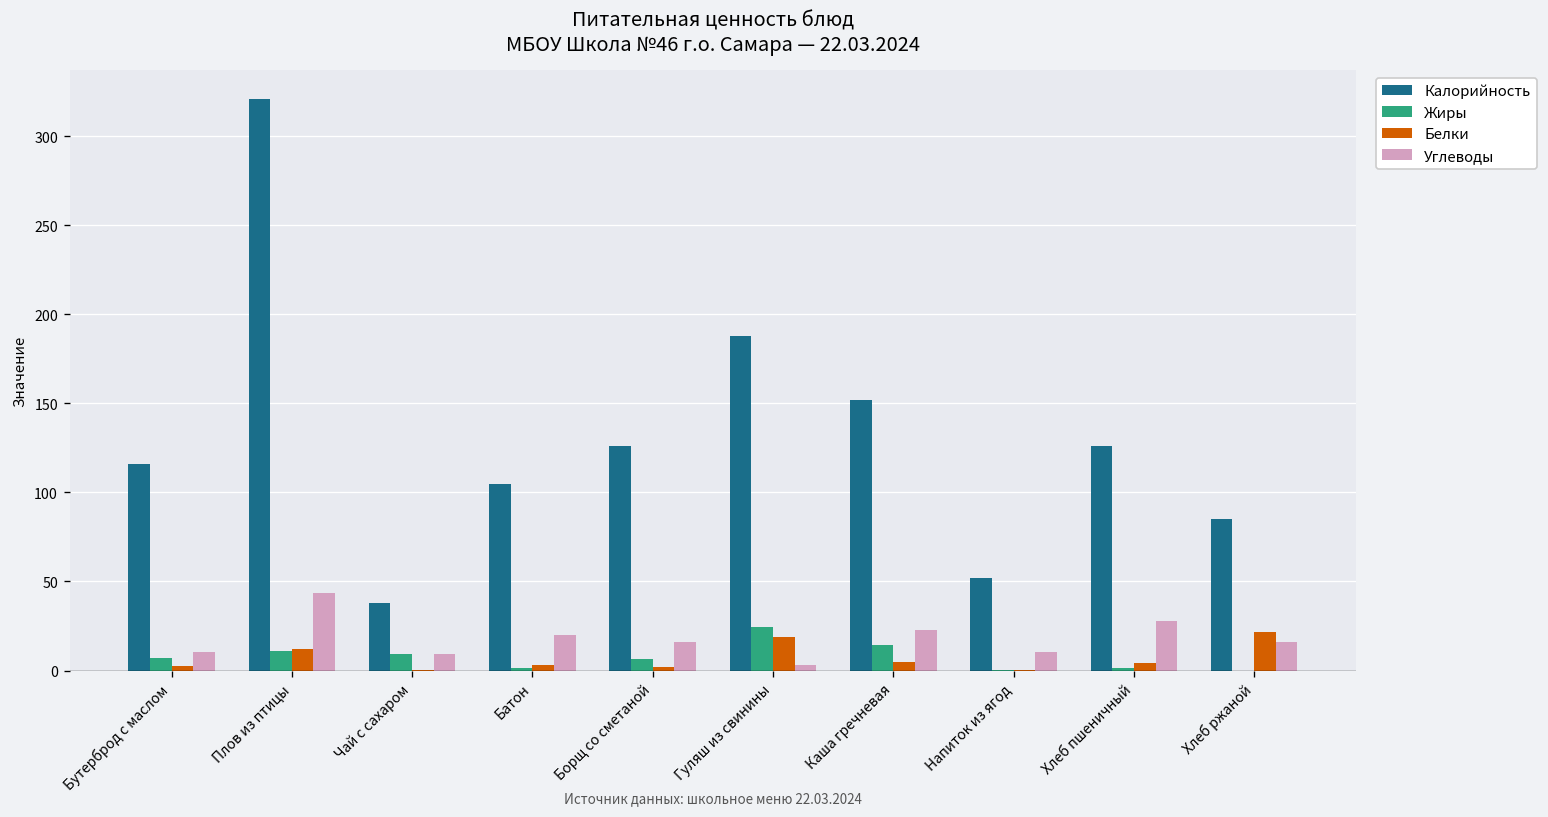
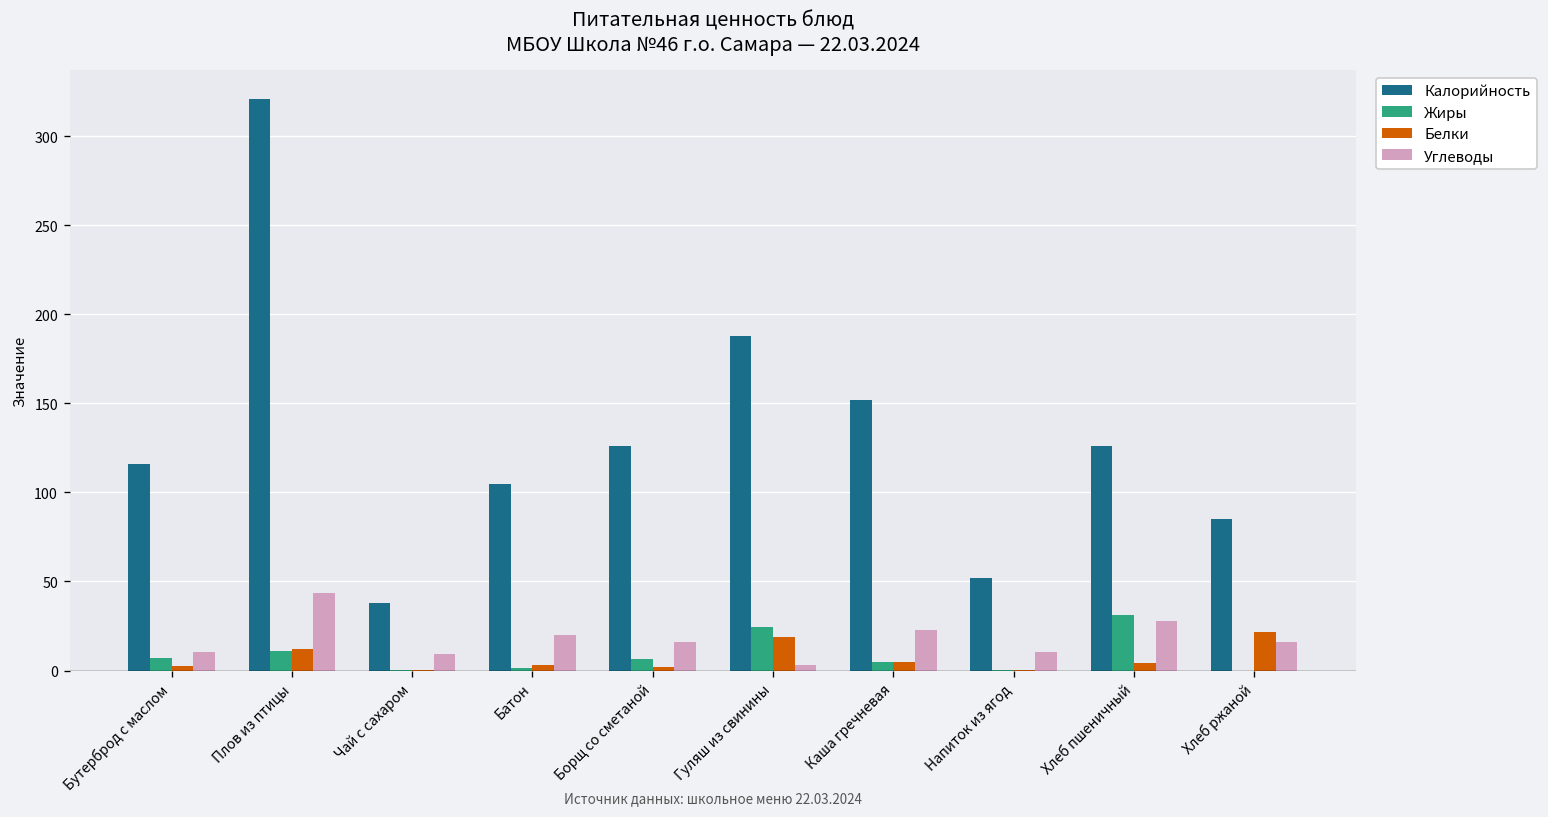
  {
    "Калорийность": {
      "Бутерброд с маслом": 116,
      "Плов из птицы": 321,
      "Чай с сахаром": 38,
      "Батон": 105,
      "Борщ со сметаной": 126,
      "Гуляш из свинины": 188,
      "Каша гречневая": 152,
      "Напиток из ягод": 52,
      "Хлеб пшеничный": 126,
      "Хлеб ржаной": 85
    },
    "Жиры": {
      "Бутерброд с маслом": 7,
      "Плов из птицы": 11,
-     "Чай с сахаром": 9,
+     "Чай с сахаром": 0,
      "Борщ со сметаной": 6,
      "Гуляш из свинины": 24,
-     "Каша гречневая": 14,
-     "Хлеб пшеничный": 2,
+     "Каша гречневая": 5,
+     "Хлеб пшеничный": 31,
      "Хлеб ржаной": 0
    },
    "Белки": {
      "Бутерброд с маслом": 2,
      "Плов из птицы": 12,
      "Батон": 3,
      "Борщ со сметаной": 2,
      "Гуляш из свинины": 19,
      "Каша гречневая": 5,
      "Хлеб пшеничный": 4,
      "Хлеб ржаной": 22
    },
    "Углеводы": {
      "Бутерброд с маслом": 10,
      "Плов из птицы": 44,
      "Чай с сахаром": 9,
      "Батон": 20,
      "Борщ со сметаной": 16,
      "Гуляш из свинины": 3,
      "Каша гречневая": 23,
      "Напиток из ягод": 10,
      "Хлеб пшеничный": 28,
      "Хлеб ржаной": 16
    }
  }
